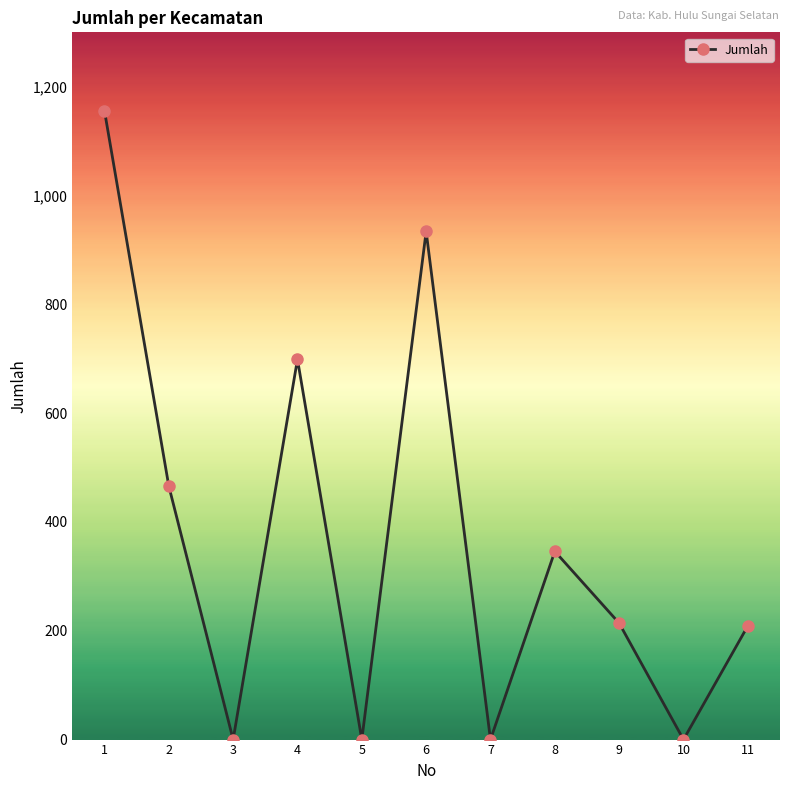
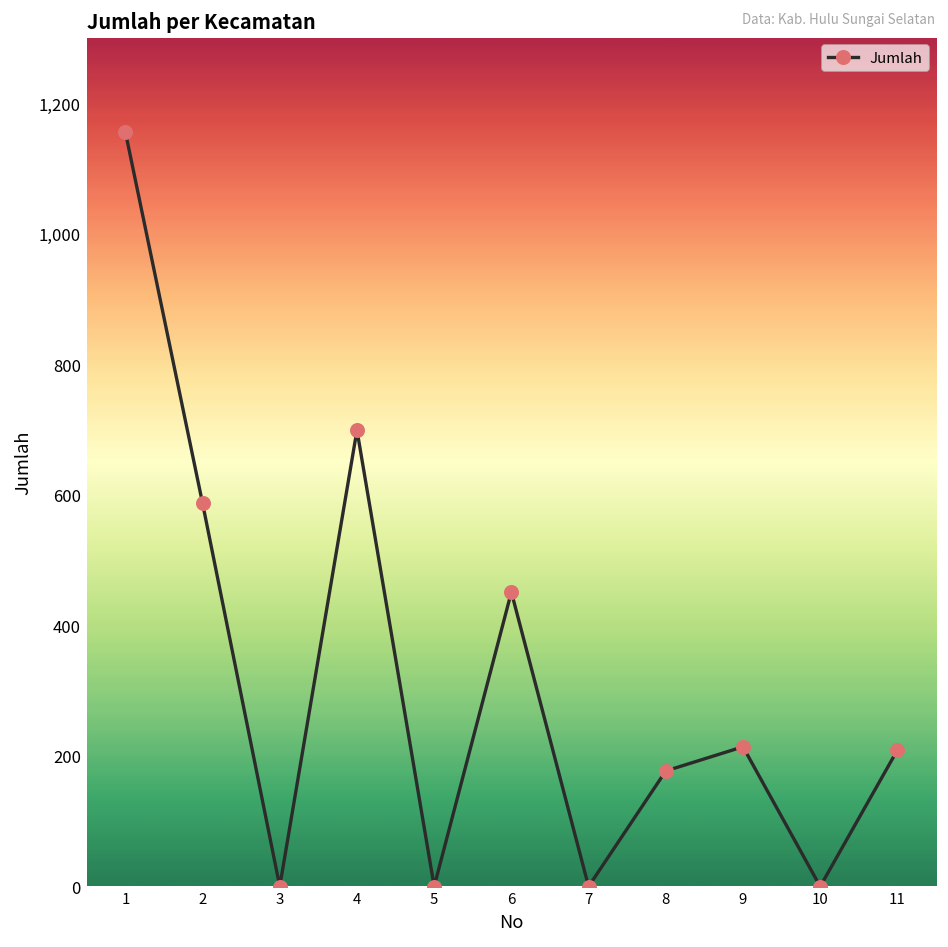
  {
    "1": "1,160",
-   "2": "470",
+   "2": "590",
    "3": "0",
    "4": "700",
    "5": "0",
-   "6": "930",
+   "6": "450",
    "7": "0",
-   "8": "350",
+   "8": "180",
    "9": "210",
    "10": "0",
    "11": "210"
  }
